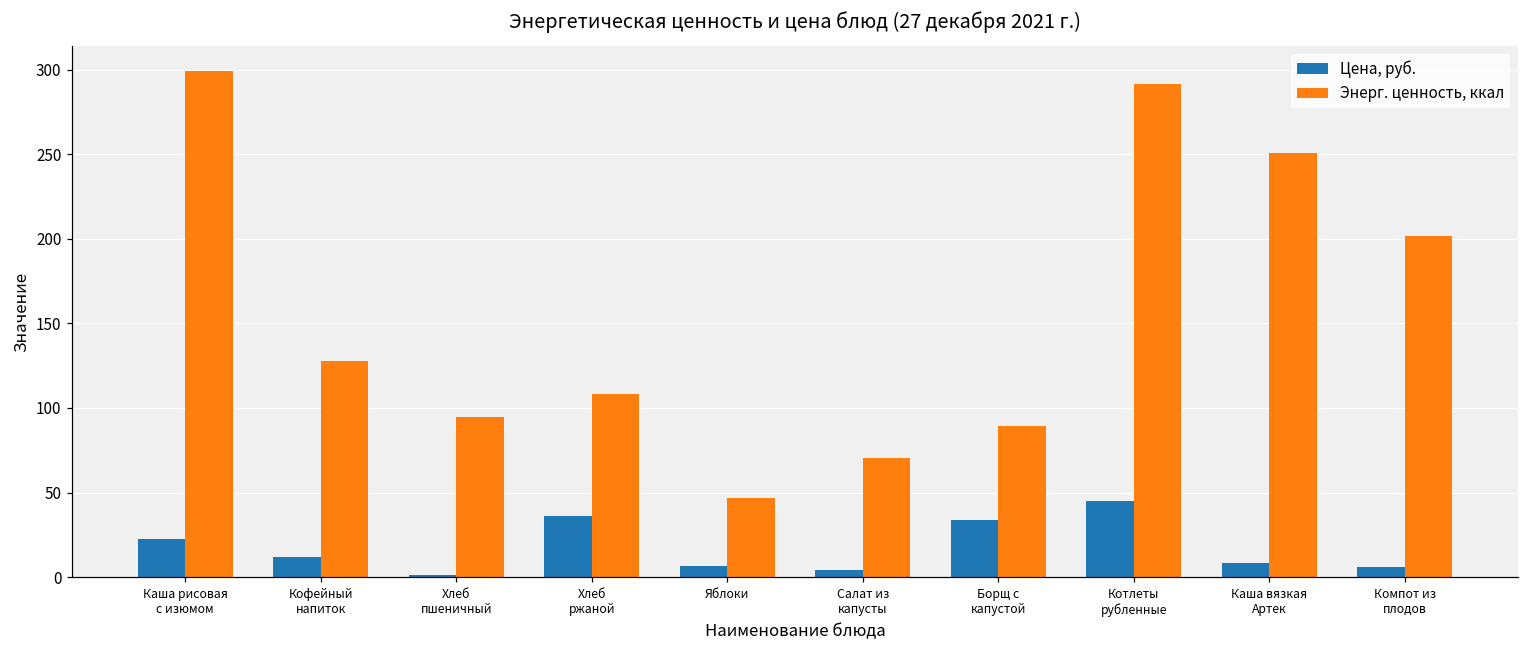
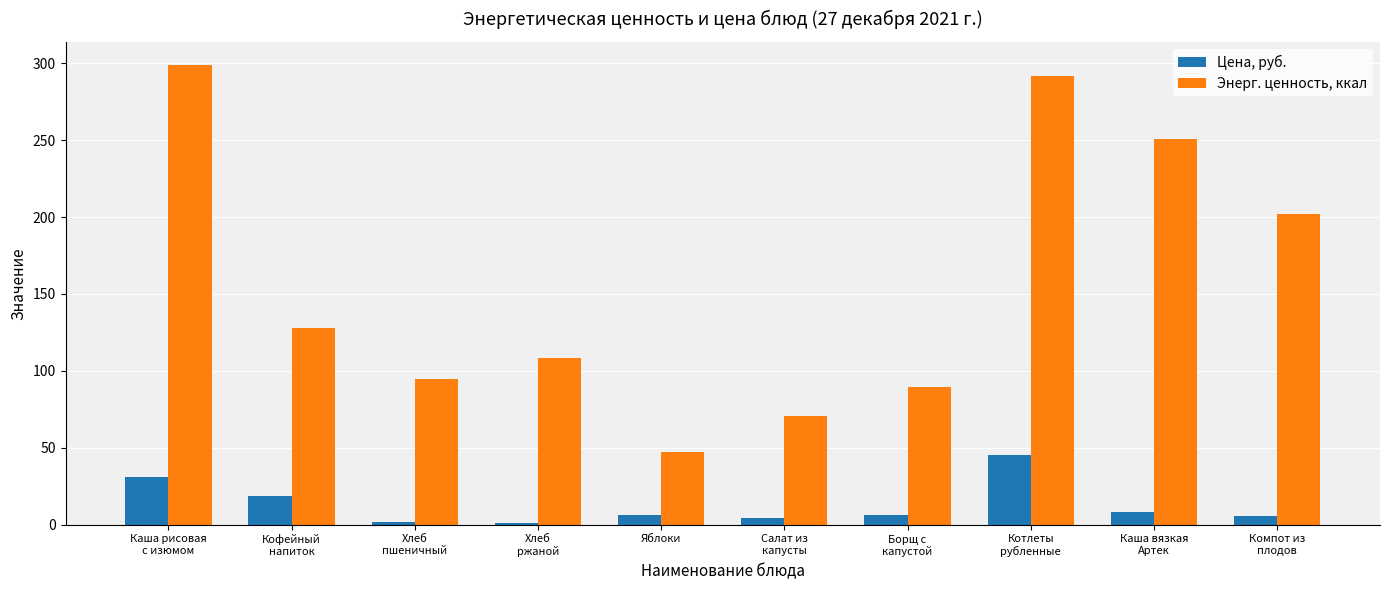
  {
    "Цена, руб.": {
-     "Каша рисовая с изюмом": 22,
-     "Кофейный напиток": 12,
-     "Хлеб ржаной": 36,
+     "Каша рисовая с изюмом": 31,
+     "Кофейный напиток": 19,
+     "Хлеб ржаной": 1,
      "Яблоки": 7,
      "Салат из капусты": 4,
-     "Борщ с капустой": 34,
+     "Борщ с капустой": 6,
      "Котлеты рубленные": 45,
      "Каша вязкая Артек": 8,
      "Компот из плодов": 6
    },
    "Энерг. ценность, ккал": {
      "Каша рисовая с изюмом": 299,
      "Кофейный напиток": 128,
      "Хлеб пшеничный": 95,
      "Хлеб ржаной": 109,
      "Яблоки": 47,
      "Салат из капусты": 70,
      "Борщ с капустой": 90,
      "Котлеты рубленные": 292,
      "Каша вязкая Артек": 251,
      "Компот из плодов": 202
    }
  }
